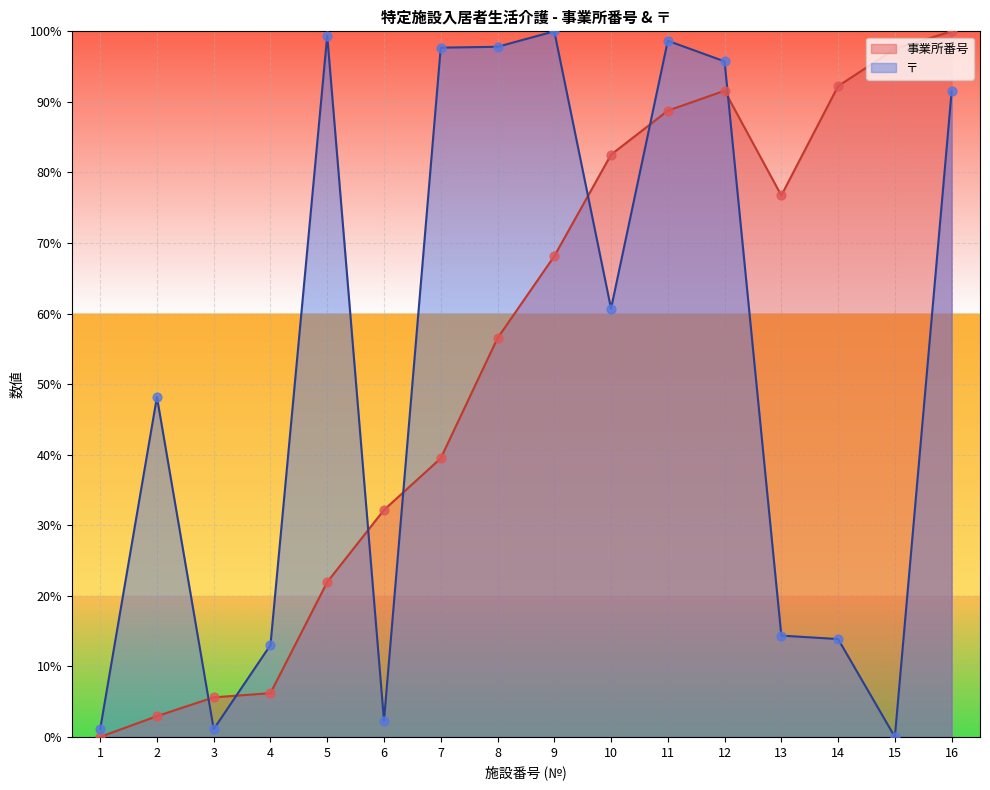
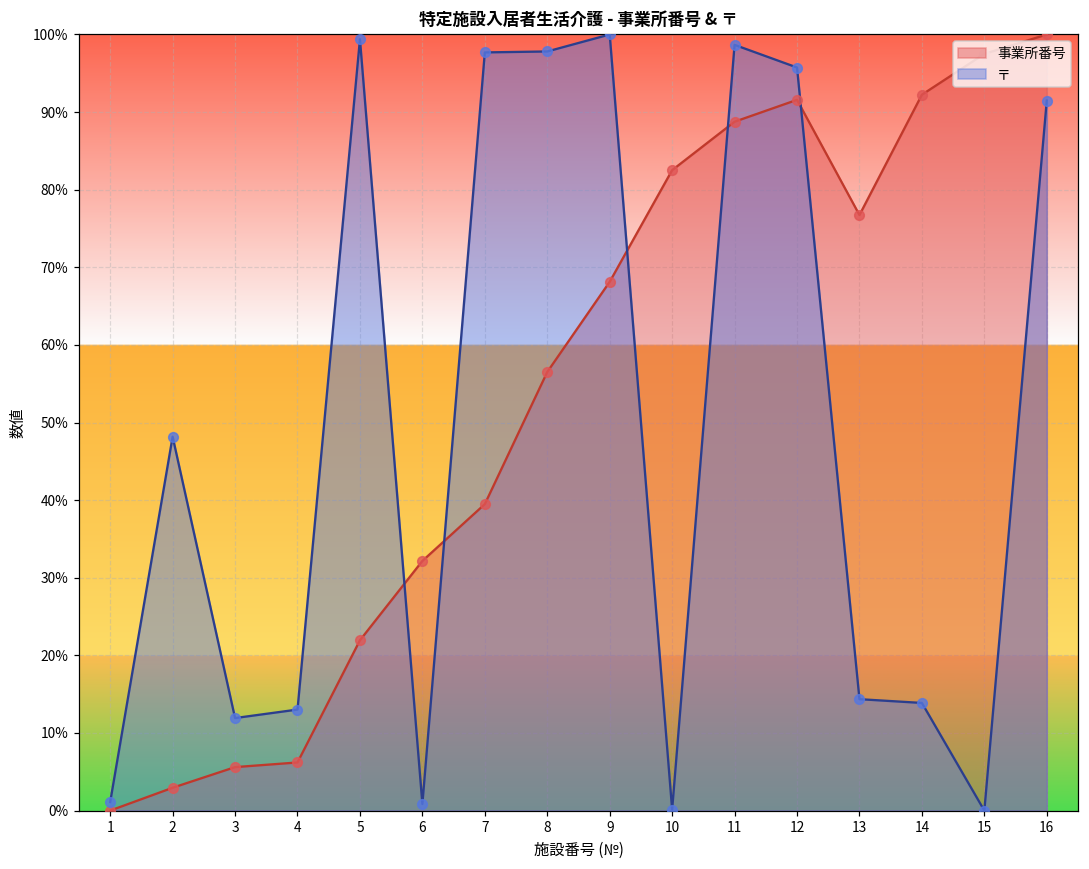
  {
    "事業所番号": {
      "1": "0%",
      "2": "3%",
      "3": "6%",
      "4": "6%",
      "5": "22%",
      "6": "32%",
      "7": "39%",
      "8": "57%",
      "9": "68%",
      "10": "83%",
      "11": "89%",
      "12": "92%",
      "13": "77%",
      "14": "92%",
      "16": "100%"
    },
    "〒": {
      "1": "1%",
      "2": "48%",
-     "3": "1%",
+     "3": "12%",
      "4": "13%",
      "5": "99%",
-     "6": "2%",
+     "6": "1%",
      "7": "98%",
      "8": "98%",
      "9": "100%",
-     "10": "61%",
+     "10": "0%",
      "11": "99%",
      "12": "96%",
      "13": "14%",
      "14": "14%",
      "15": "0%",
      "16": "91%"
    }
  }
